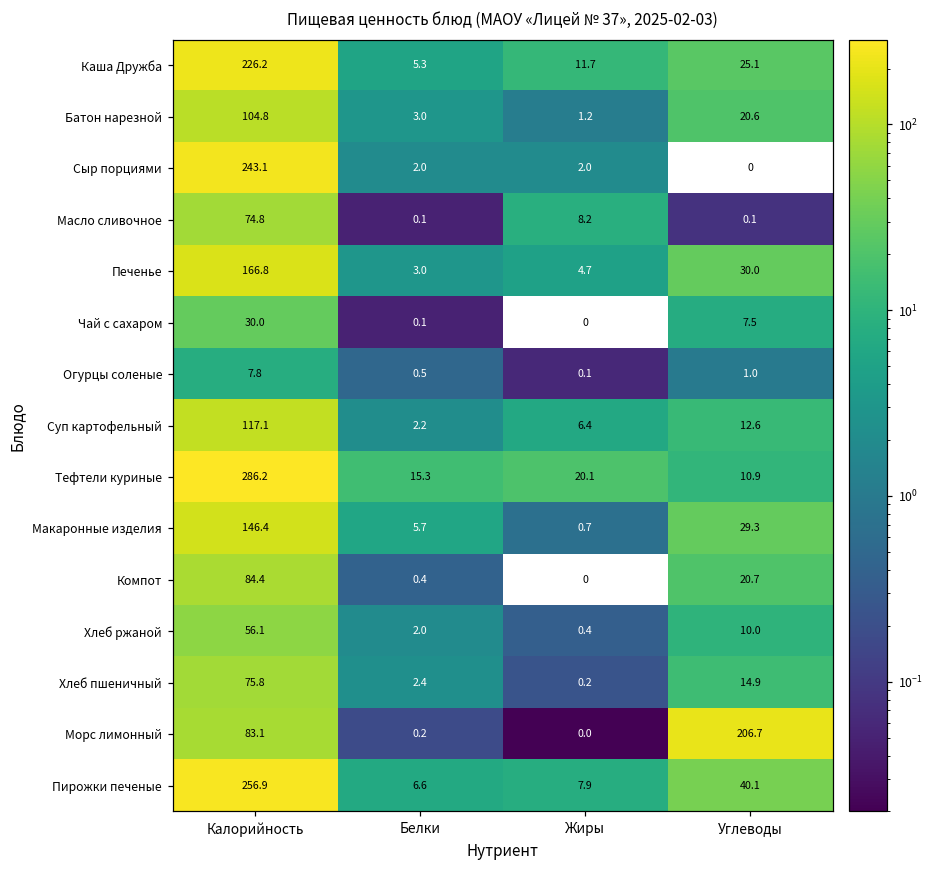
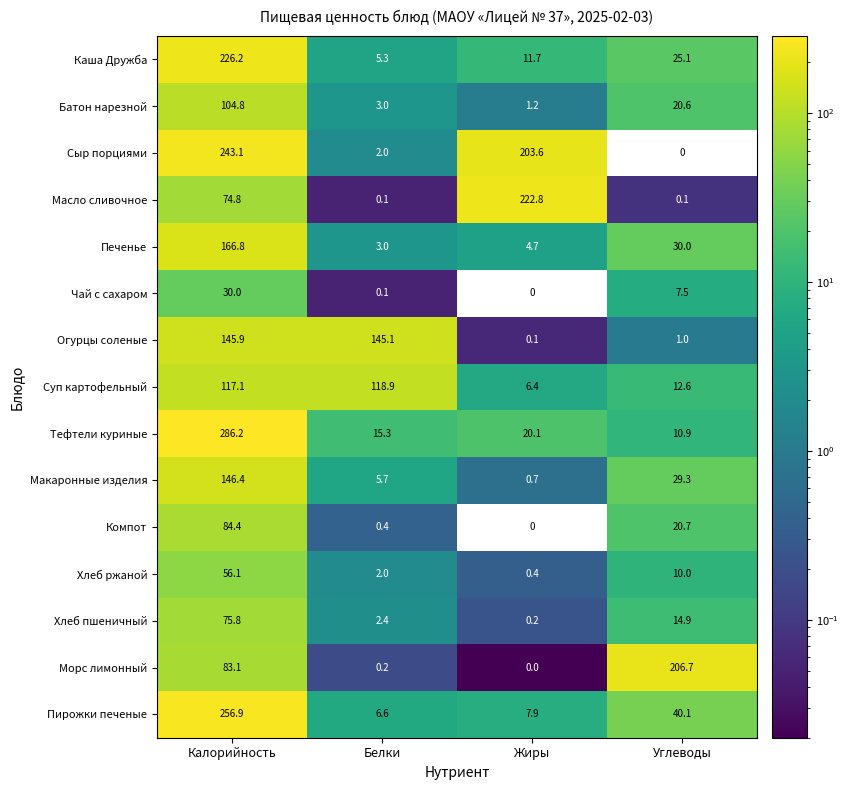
  {
    "Каша Дружба": {
      "Калорийность": 226.2,
      "Белки": 5.3,
      "Жиры": 11.7,
      "Углеводы": 25.1
    },
    "Батон нарезной": {
      "Калорийность": 104.8,
      "Белки": 3.0,
      "Жиры": 1.2,
      "Углеводы": 20.6
    },
    "Сыр порциями": {
      "Калорийность": 243.1,
      "Белки": 2.0,
-     "Жиры": 2.0,
+     "Жиры": 203.6,
      "Углеводы": 0
    },
    "Масло сливочное": {
      "Калорийность": 74.8,
      "Белки": 0.1,
-     "Жиры": 8.2,
+     "Жиры": 222.8,
      "Углеводы": 0.1
    },
    "Печенье": {
      "Калорийность": 166.8,
      "Белки": 3.0,
      "Жиры": 4.7,
      "Углеводы": 30.0
    },
    "Чай с сахаром": {
      "Калорийность": 30.0,
      "Белки": 0.1,
      "Жиры": 0,
      "Углеводы": 7.5
    },
    "Огурцы соленые": {
-     "Калорийность": 7.8,
-     "Белки": 0.5,
+     "Калорийность": 145.9,
+     "Белки": 145.1,
      "Жиры": 0.1,
      "Углеводы": 1.0
    },
    "Суп картофельный": {
      "Калорийность": 117.1,
-     "Белки": 2.2,
+     "Белки": 118.9,
      "Жиры": 6.4,
      "Углеводы": 12.6
    },
    "Тефтели куриные": {
      "Калорийность": 286.2,
      "Белки": 15.3,
      "Жиры": 20.1,
      "Углеводы": 10.9
    },
    "Макаронные изделия": {
      "Калорийность": 146.4,
      "Белки": 5.7,
      "Жиры": 0.7,
      "Углеводы": 29.3
    },
    "Компот": {
      "Калорийность": 84.4,
      "Белки": 0.4,
      "Жиры": 0,
      "Углеводы": 20.7
    },
    "Хлеб ржаной": {
      "Калорийность": 56.1,
      "Белки": 2.0,
      "Жиры": 0.4,
      "Углеводы": 10.0
    },
    "Хлеб пшеничный": {
      "Калорийность": 75.8,
      "Белки": 2.4,
      "Жиры": 0.2,
      "Углеводы": 14.9
    },
    "Морс лимонный": {
      "Калорийность": 83.1,
      "Белки": 0.2,
      "Жиры": 0.0,
      "Углеводы": 206.7
    },
    "Пирожки печеные": {
      "Калорийность": 256.9,
      "Белки": 6.6,
      "Жиры": 7.9,
      "Углеводы": 40.1
    }
  }
